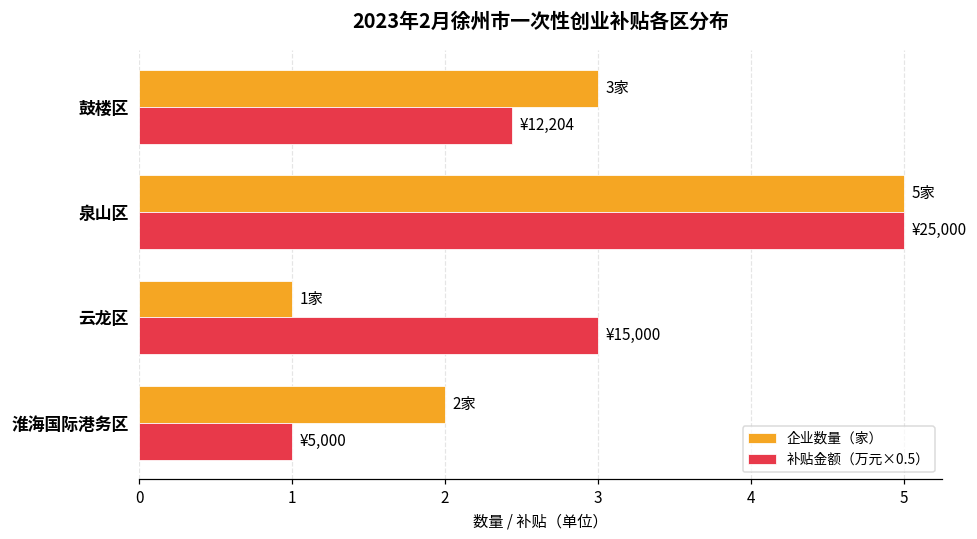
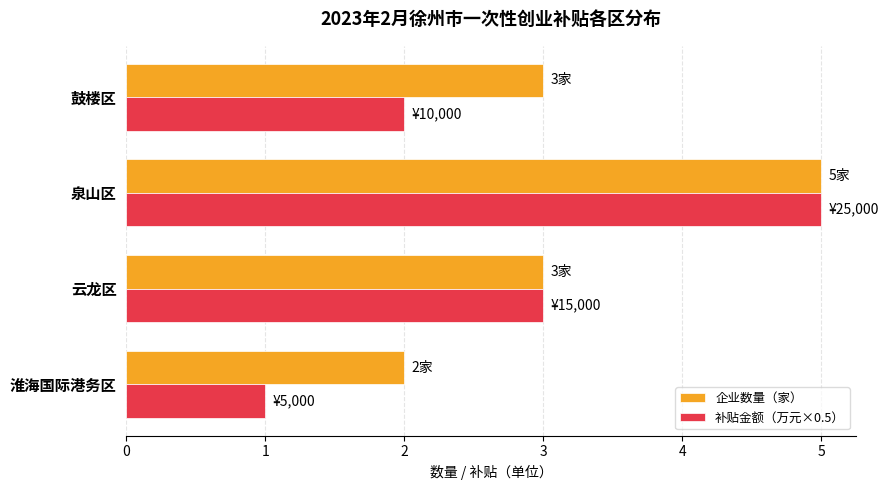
  {
    "企业数量（家）": {
      "鼓楼区": "3家",
      "泉山区": "5家",
-     "云龙区": "1家",
+     "云龙区": "3家",
      "淮海国际港务区": "2家"
    },
    "补贴金额（万元×0.5）": {
-     "鼓楼区": "¥12,204"
+     "鼓楼区": "¥10,000"
    }
  }
